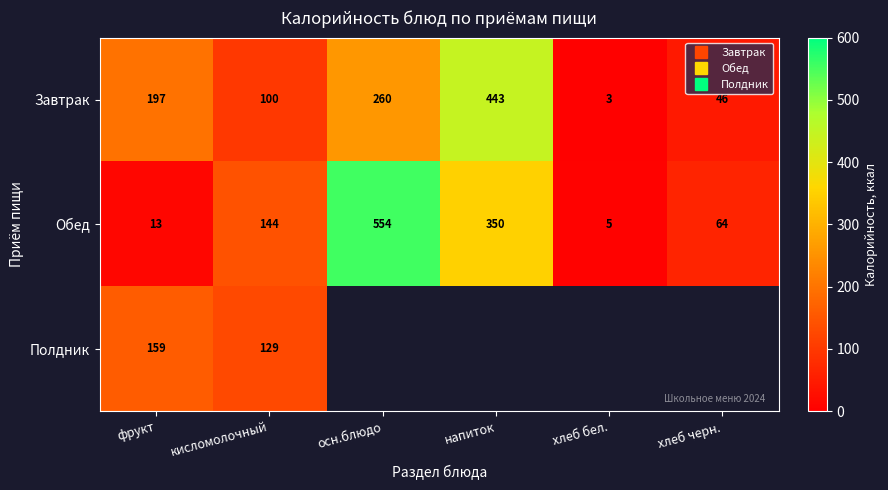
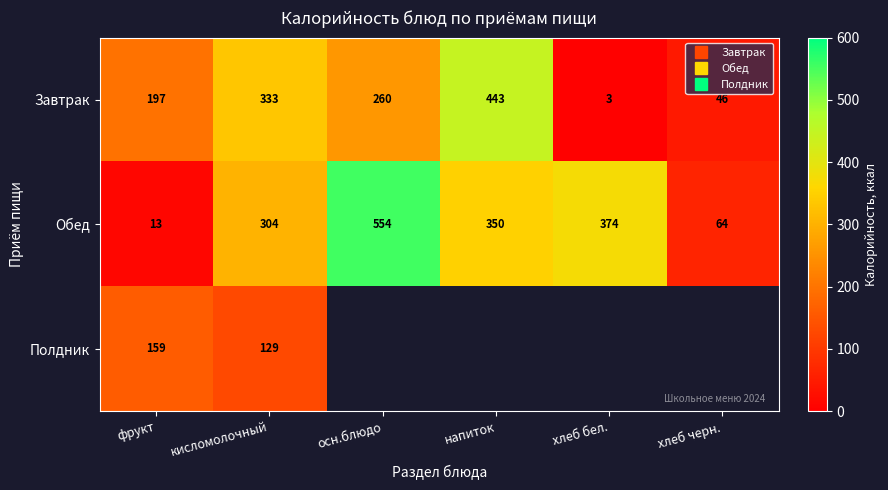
  {
    "Завтрак": {
      "фрукт": 197,
-     "кисломолочный": 100,
+     "кисломолочный": 333,
      "осн.блюдо": 260,
      "напиток": 443,
      "хлеб бел.": 3
    },
    "Обед": {
      "фрукт": 13,
-     "кисломолочный": 144,
+     "кисломолочный": 304,
      "осн.блюдо": 554,
      "напиток": 350,
-     "хлеб бел.": 5,
+     "хлеб бел.": 374,
      "хлеб черн.": 64
    },
    "Полдник": {
      "фрукт": 159,
      "кисломолочный": 129
    }
  }
